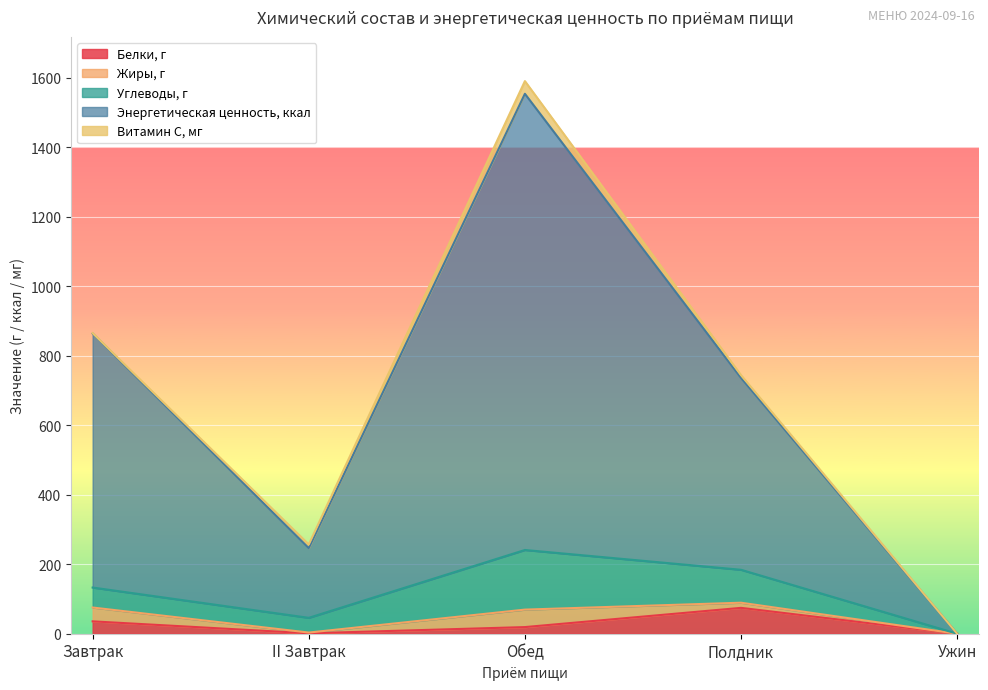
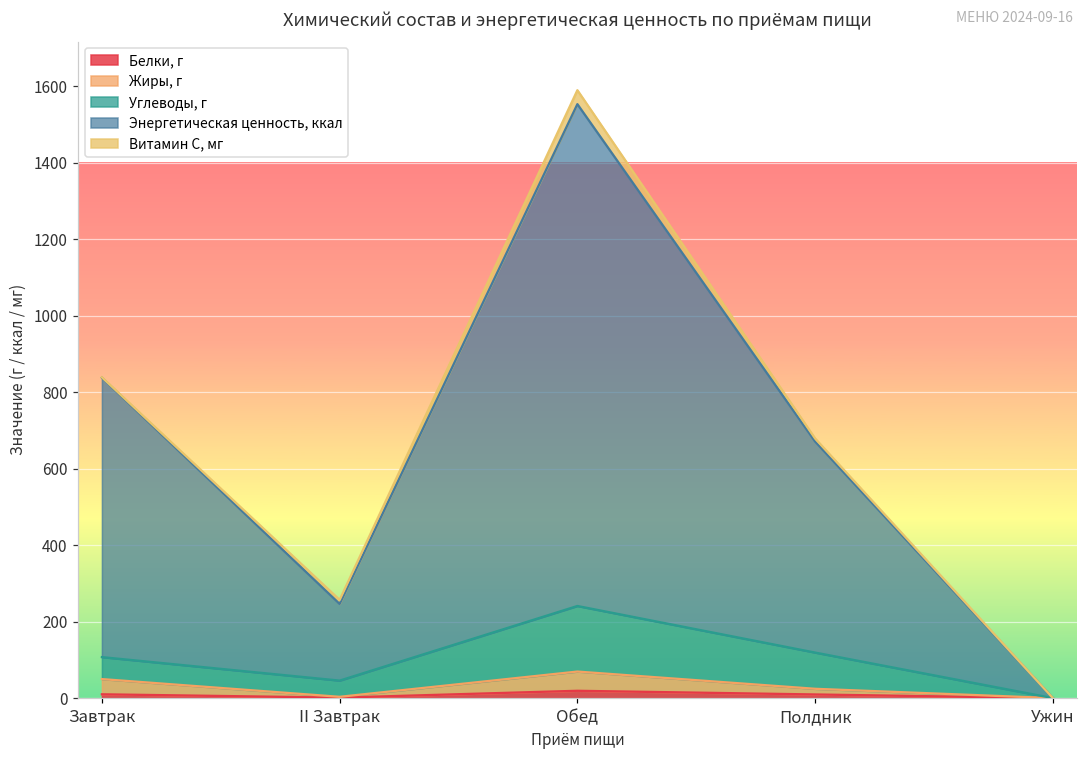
  {
    "Белки, г": {
-     "Завтрак": 40,
+     "Завтрак": 10,
      "Обед": 20,
-     "Полдник": 70
+     "Полдник": 10
    }
  }
